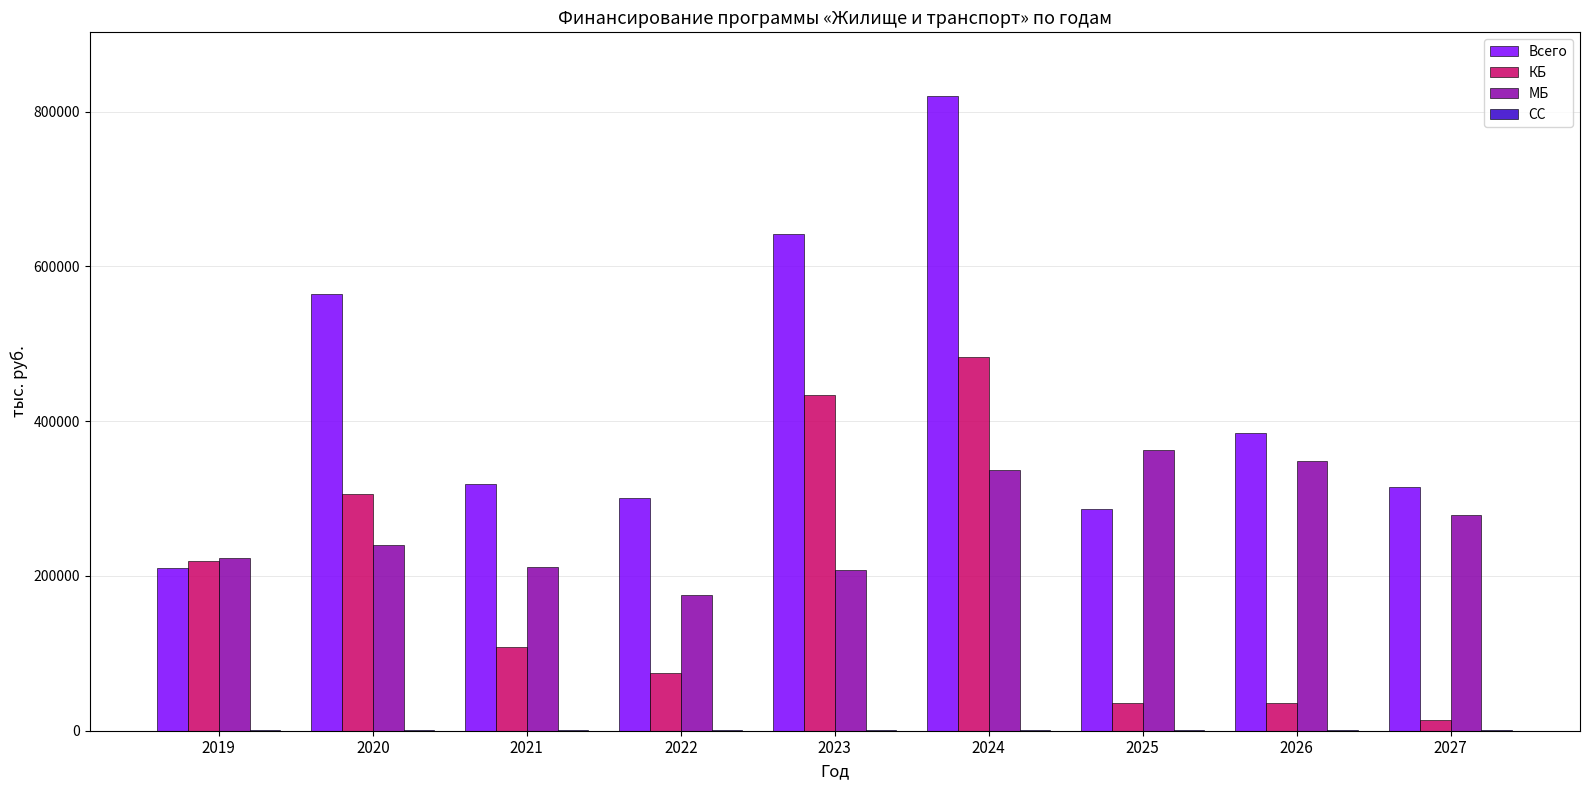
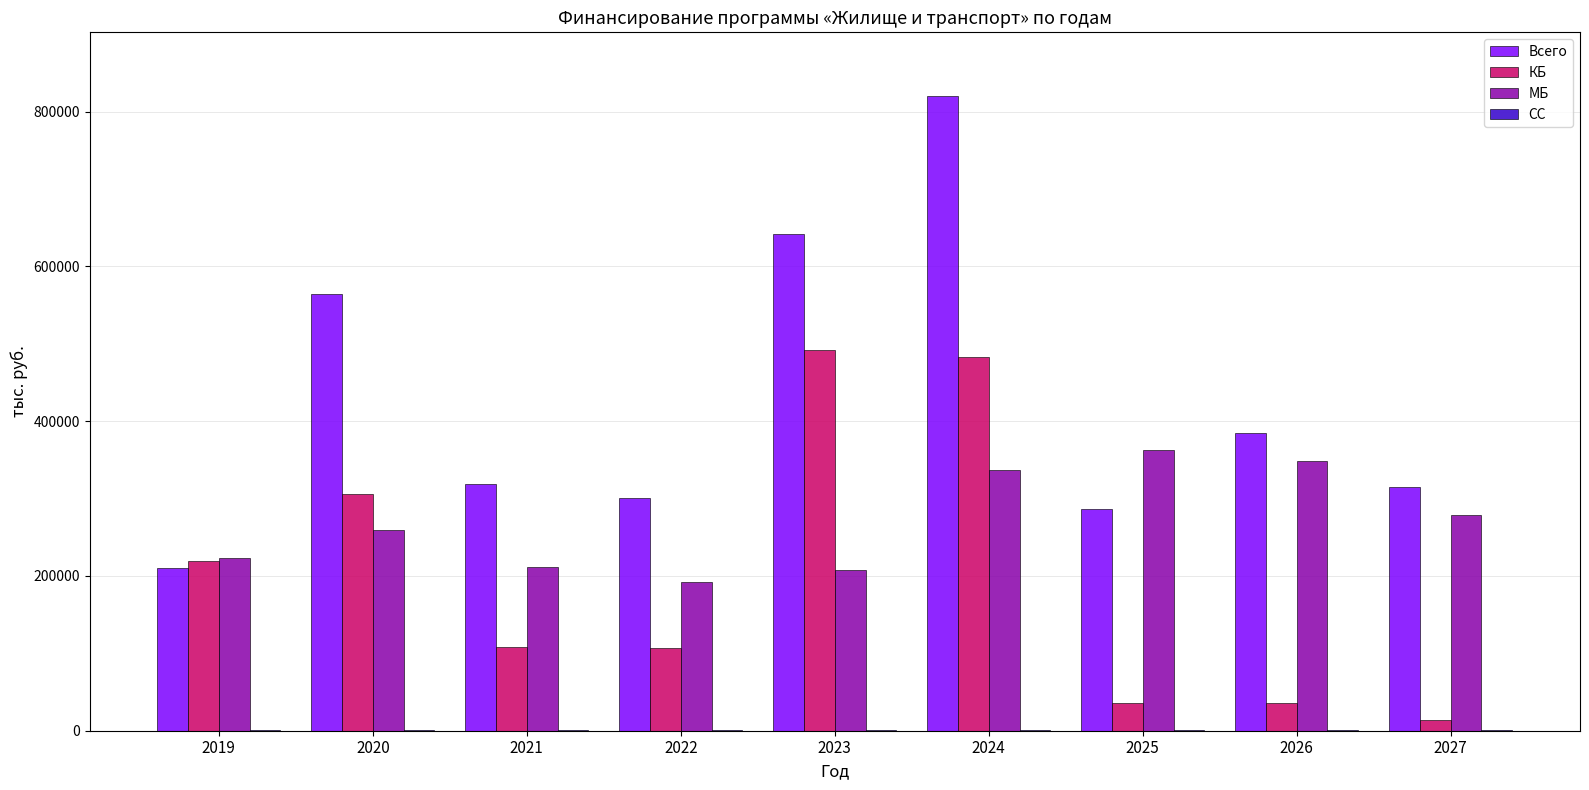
  {
    "Всего": {
      "2019": 210000,
      "2020": 560000,
      "2021": 320000,
      "2022": 300000,
      "2023": 640000,
      "2024": 820000,
      "2025": 290000,
      "2026": 380000,
      "2027": 310000
    },
    "КБ": {
      "2019": 220000,
      "2020": 310000,
      "2021": 110000,
-     "2022": 70000,
-     "2023": 430000,
+     "2022": 110000,
+     "2023": 490000,
      "2024": 480000,
      "2025": 40000,
      "2026": 40000,
      "2027": 10000
    },
    "МБ": {
      "2019": 220000,
-     "2020": 240000,
+     "2020": 260000,
      "2021": 210000,
-     "2022": 180000,
+     "2022": 190000,
      "2023": 210000,
      "2024": 340000,
      "2025": 360000,
      "2026": 350000,
      "2027": 280000
    }
  }
